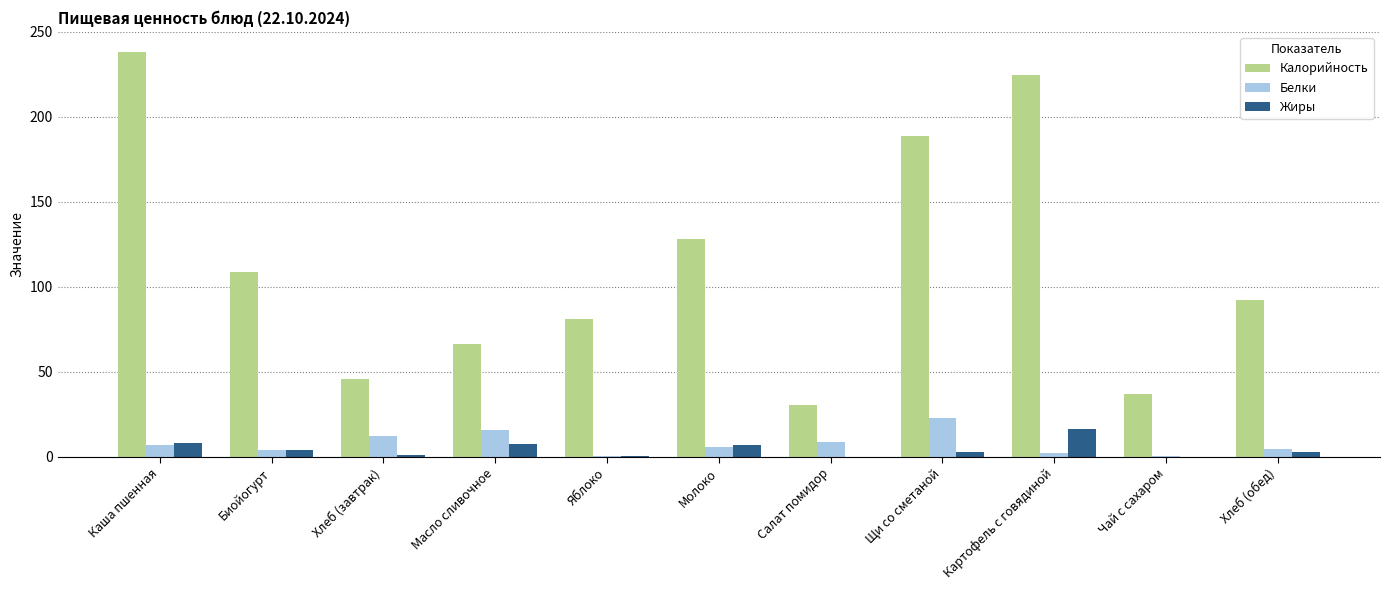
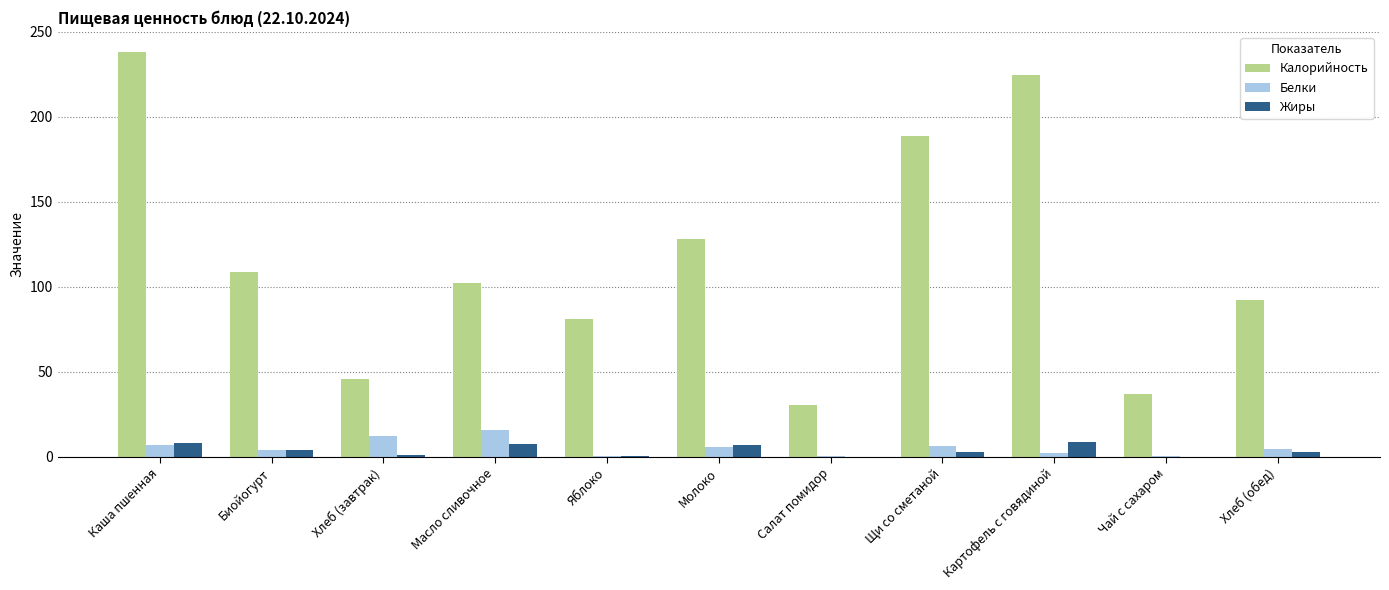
  {
    "Калорийность": {
      "Каша пшенная": 238,
      "Биойогурт": 109,
      "Хлеб (завтрак)": 46,
-     "Масло сливочное": 66,
+     "Масло сливочное": 103,
      "Яблоко": 81,
      "Молоко": 128,
      "Салат помидор": 30,
      "Щи со сметаной": 189,
      "Картофель с говядиной": 225,
      "Чай с сахаром": 37,
      "Хлеб (обед)": 92
    },
    "Белки": {
      "Каша пшенная": 7,
      "Биойогурт": 4,
      "Хлеб (завтрак)": 12,
      "Масло сливочное": 16,
      "Молоко": 6,
-     "Салат помидор": 9,
-     "Щи со сметаной": 23,
+     "Салат помидор": 1,
+     "Щи со сметаной": 6,
      "Картофель с говядиной": 2,
      "Хлеб (обед)": 4
    },
    "Жиры": {
      "Каша пшенная": 8,
      "Биойогурт": 4,
      "Масло сливочное": 7,
      "Молоко": 7,
      "Салат помидор": 0,
      "Щи со сметаной": 3,
-     "Картофель с говядиной": 16,
+     "Картофель с говядиной": 9,
      "Чай с сахаром": 0,
      "Хлеб (обед)": 3
    }
  }
